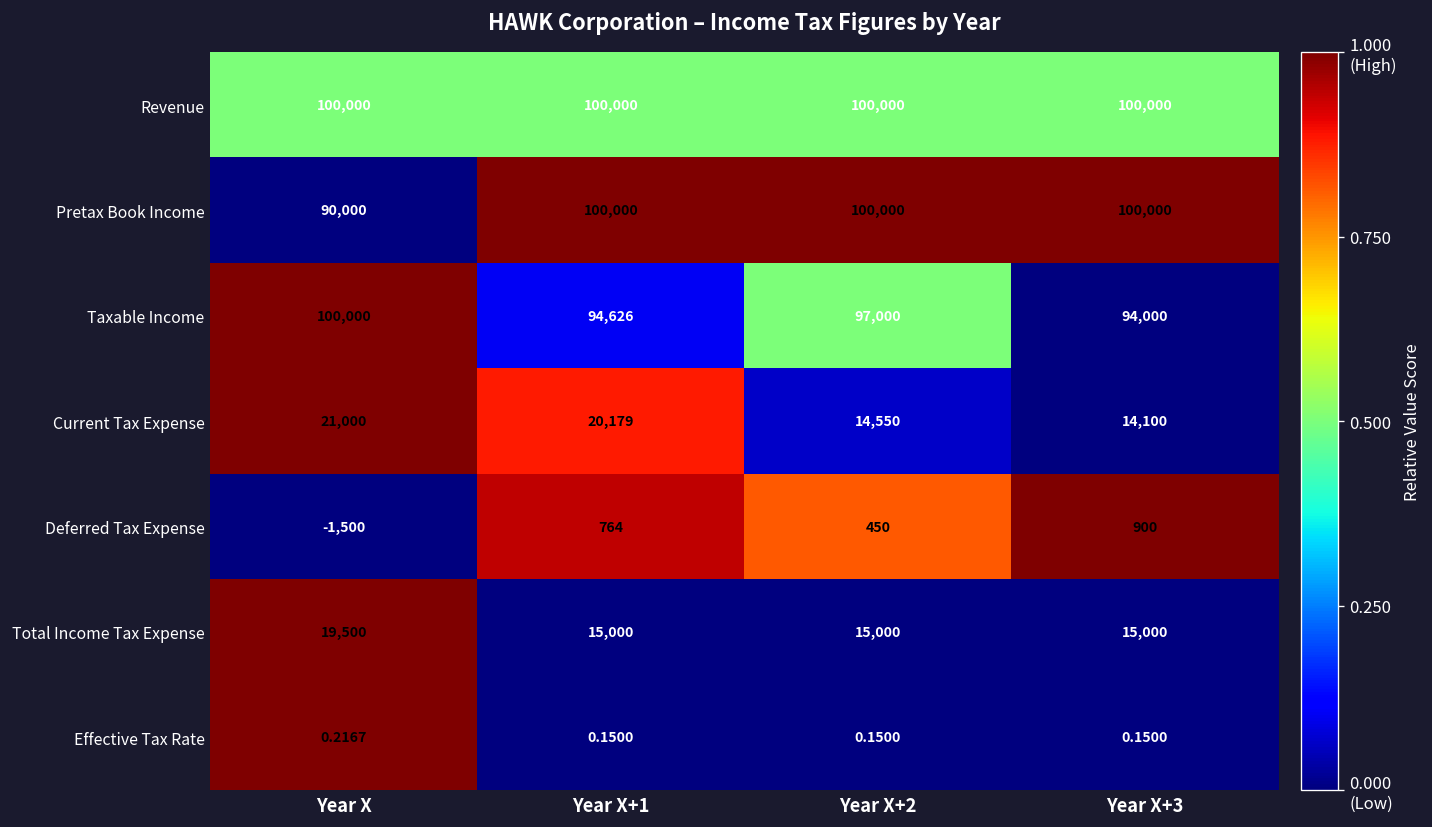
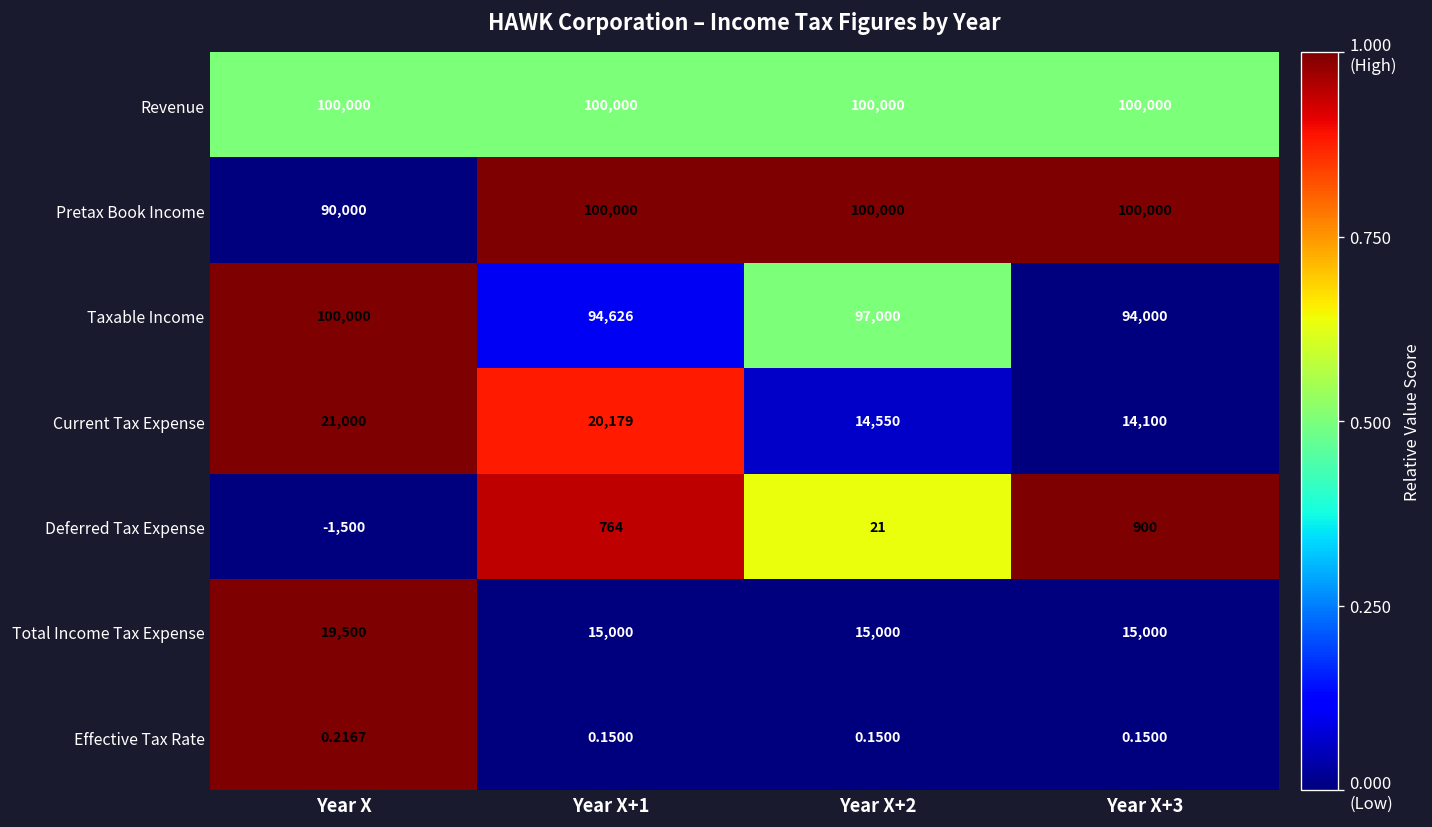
  {
    "Revenue": {
      "Year X": "100,000",
      "Year X+1": "100,000",
      "Year X+2": "100,000",
      "Year X+3": "100,000"
    },
    "Pretax Book Income": {
      "Year X": "90,000",
      "Year X+1": "100,000",
      "Year X+2": "100,000",
      "Year X+3": "100,000"
    },
    "Taxable Income": {
      "Year X": "100,000",
      "Year X+1": "94,626",
      "Year X+2": "97,000",
      "Year X+3": "94,000"
    },
    "Current Tax Expense": {
      "Year X": "21,000",
      "Year X+1": "20,179",
      "Year X+2": "14,550",
      "Year X+3": "14,100"
    },
    "Deferred Tax Expense": {
      "Year X": "-1,500",
      "Year X+1": "764",
-     "Year X+2": "450",
+     "Year X+2": "21",
      "Year X+3": "900"
    },
    "Total Income Tax Expense": {
      "Year X": "19,500",
      "Year X+1": "15,000",
      "Year X+2": "15,000",
      "Year X+3": "15,000"
    },
    "Effective Tax Rate": {
      "Year X": "0.2167",
      "Year X+1": "0.1500",
      "Year X+2": "0.1500",
      "Year X+3": "0.1500"
    }
  }
